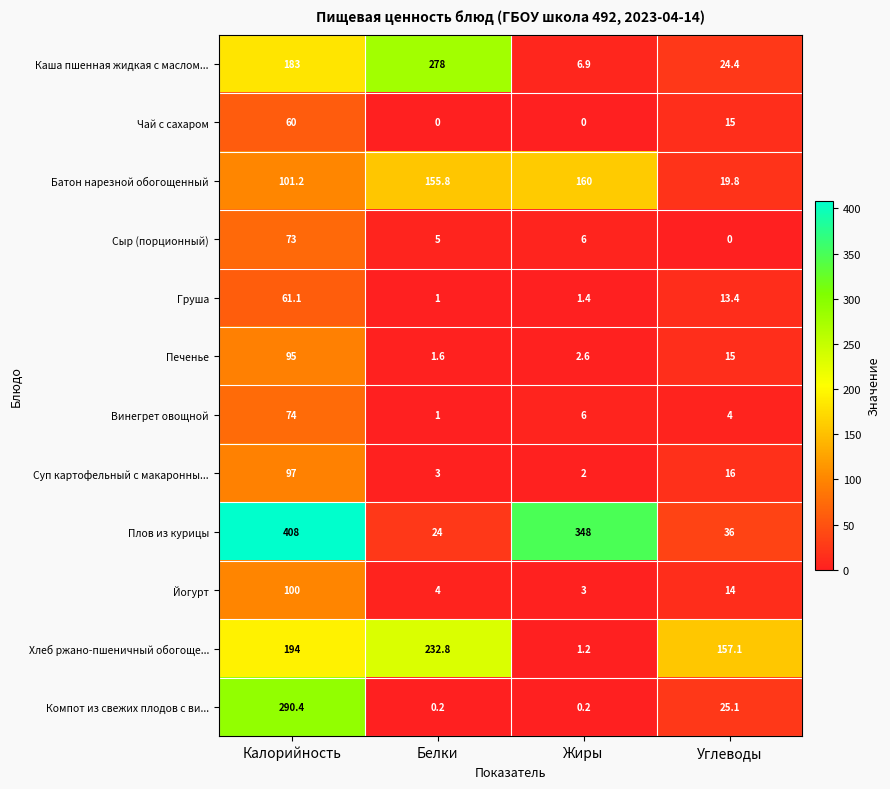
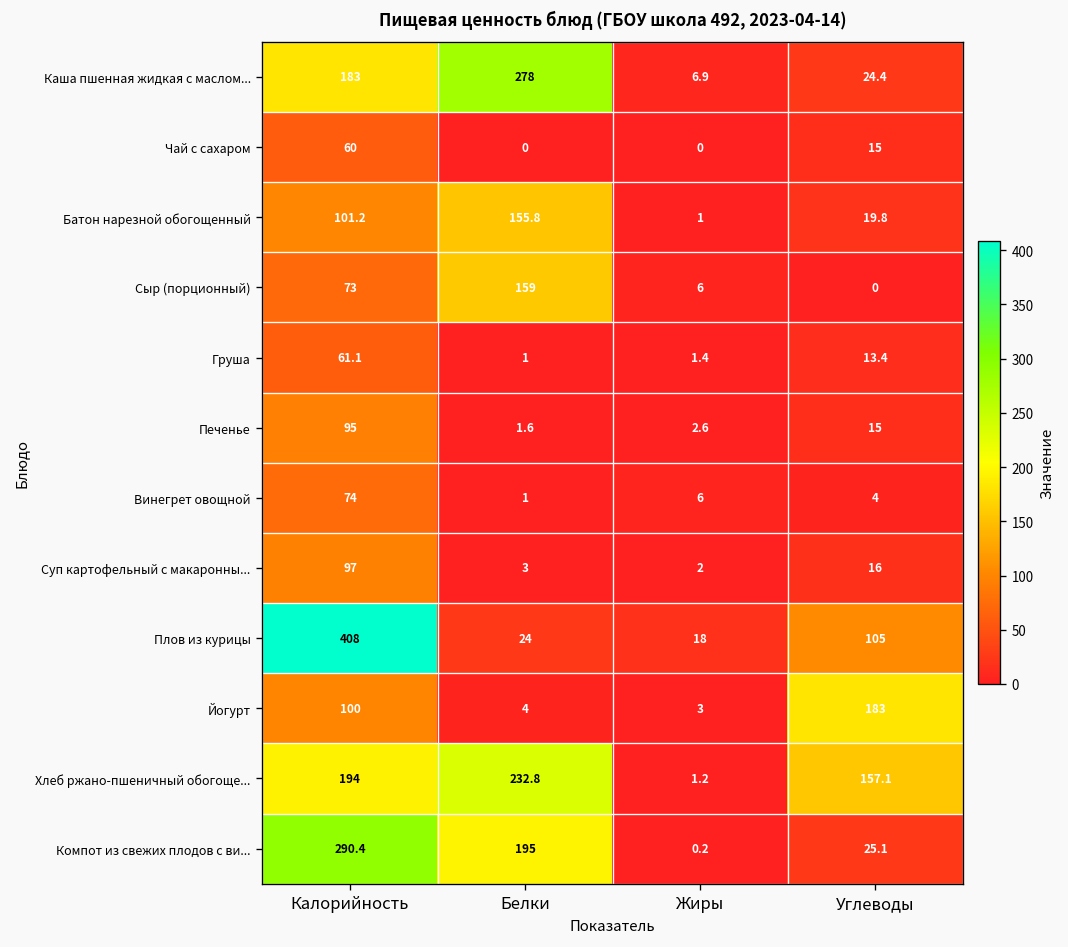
  {
    "Каша пшенная жидкая с маслом...": {
      "Калорийность": 183,
      "Белки": 278,
      "Жиры": 6.9,
      "Углеводы": 24.4
    },
    "Чай с сахаром": {
      "Калорийность": 60,
      "Белки": 0,
      "Жиры": 0,
      "Углеводы": 15
    },
    "Батон нарезной обогощенный": {
      "Калорийность": 101.2,
      "Белки": 155.8,
-     "Жиры": 160,
+     "Жиры": 1,
      "Углеводы": 19.8
    },
    "Сыр (порционный)": {
      "Калорийность": 73,
-     "Белки": 5,
+     "Белки": 159,
      "Жиры": 6,
      "Углеводы": 0
    },
    "Груша": {
      "Калорийность": 61.1,
      "Белки": 1,
      "Жиры": 1.4,
      "Углеводы": 13.4
    },
    "Печенье": {
      "Калорийность": 95,
      "Белки": 1.6,
      "Жиры": 2.6,
      "Углеводы": 15
    },
    "Винегрет овощной": {
      "Калорийность": 74,
      "Белки": 1,
      "Жиры": 6,
      "Углеводы": 4
    },
    "Суп картофельный с макаронны...": {
      "Калорийность": 97,
      "Белки": 3,
      "Жиры": 2,
      "Углеводы": 16
    },
    "Плов из курицы": {
      "Калорийность": 408,
      "Белки": 24,
-     "Жиры": 348,
-     "Углеводы": 36
+     "Жиры": 18,
+     "Углеводы": 105
    },
    "Йогурт": {
      "Калорийность": 100,
      "Белки": 4,
      "Жиры": 3,
-     "Углеводы": 14
+     "Углеводы": 183
    },
    "Хлеб ржано-пшеничный обогоще...": {
      "Калорийность": 194,
      "Белки": 232.8,
      "Жиры": 1.2,
      "Углеводы": 157.1
    },
    "Компот из свежих плодов с ви...": {
      "Калорийность": 290.4,
-     "Белки": 0.2,
+     "Белки": 195,
      "Жиры": 0.2,
      "Углеводы": 25.1
    }
  }
